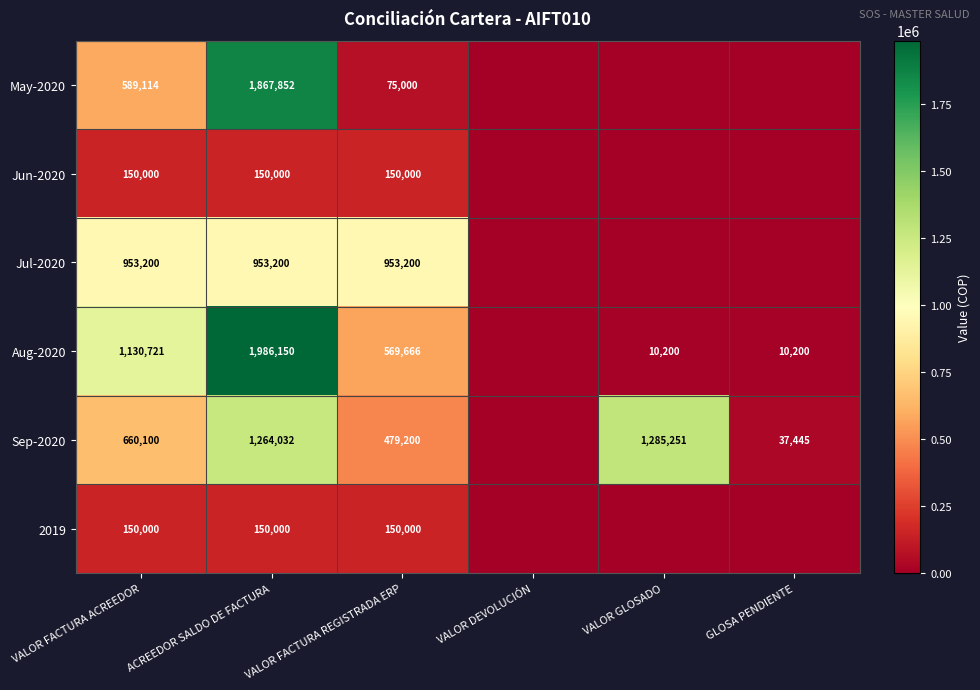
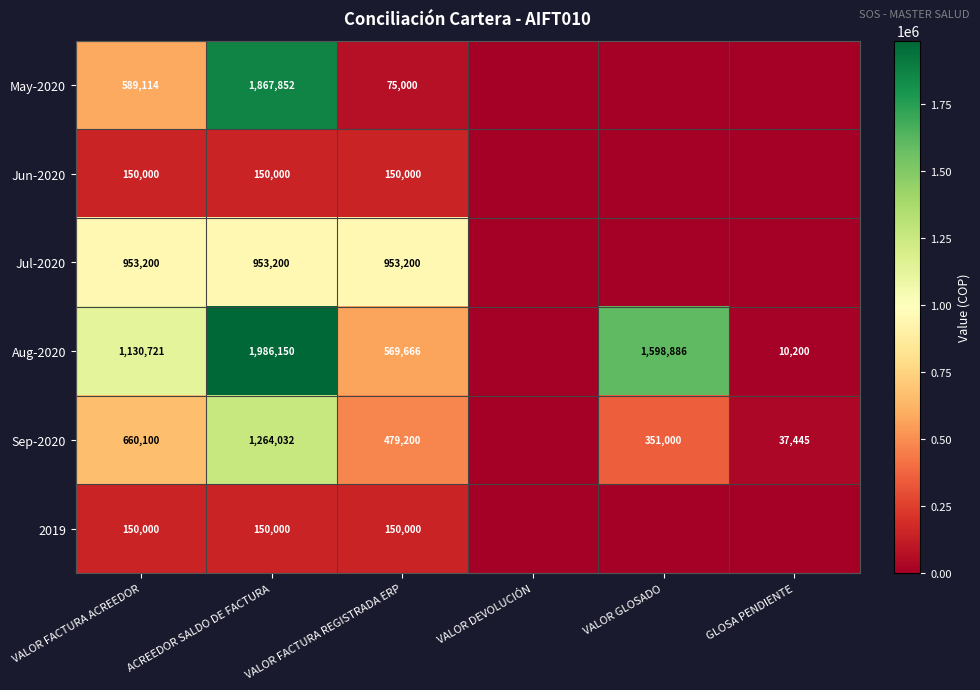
  {
    "May-2020": {
      "VALOR FACTURA ACREEDOR": "589,114",
      "ACREEDOR SALDO DE FACTURA": "1,867,852",
      "VALOR FACTURA REGISTRADA ERP": "75,000"
    },
    "Jun-2020": {
      "VALOR FACTURA ACREEDOR": "150,000",
      "ACREEDOR SALDO DE FACTURA": "150,000",
      "VALOR FACTURA REGISTRADA ERP": "150,000"
    },
    "Jul-2020": {
      "VALOR FACTURA ACREEDOR": "953,200",
      "ACREEDOR SALDO DE FACTURA": "953,200",
      "VALOR FACTURA REGISTRADA ERP": "953,200"
    },
    "Aug-2020": {
      "VALOR FACTURA ACREEDOR": "1,130,721",
      "ACREEDOR SALDO DE FACTURA": "1,986,150",
      "VALOR FACTURA REGISTRADA ERP": "569,666",
-     "VALOR GLOSADO": "10,200",
+     "VALOR GLOSADO": "1,598,886",
      "GLOSA PENDIENTE": "10,200"
    },
    "Sep-2020": {
      "VALOR FACTURA ACREEDOR": "660,100",
      "ACREEDOR SALDO DE FACTURA": "1,264,032",
      "VALOR FACTURA REGISTRADA ERP": "479,200",
-     "VALOR GLOSADO": "1,285,251",
+     "VALOR GLOSADO": "351,000",
      "GLOSA PENDIENTE": "37,445"
    },
    "2019": {
      "VALOR FACTURA ACREEDOR": "150,000",
      "ACREEDOR SALDO DE FACTURA": "150,000",
      "VALOR FACTURA REGISTRADA ERP": "150,000"
    }
  }
